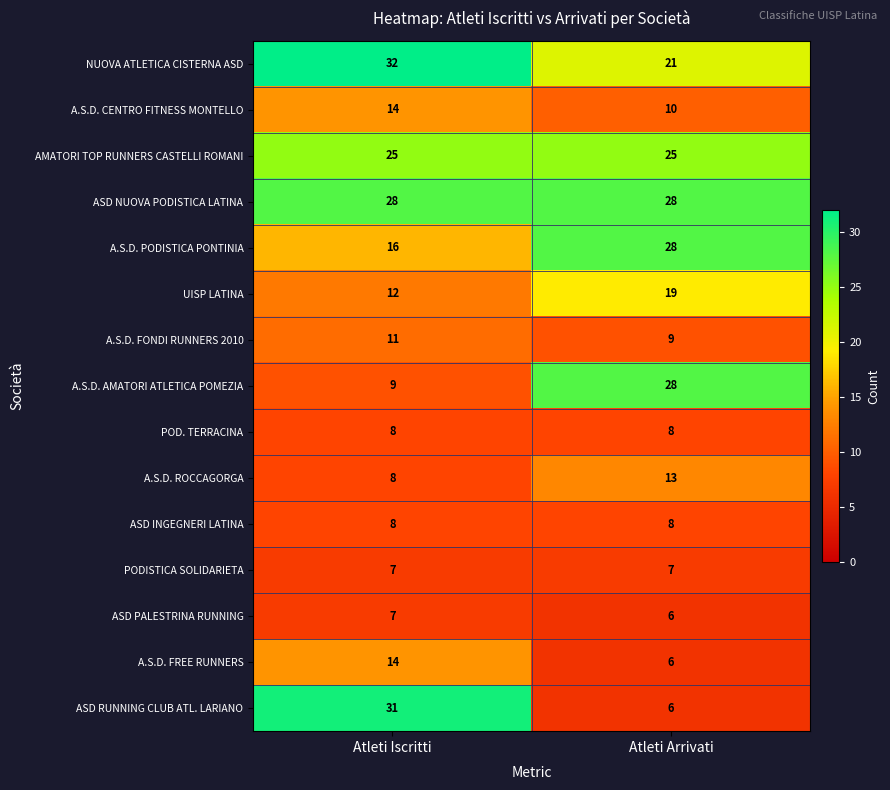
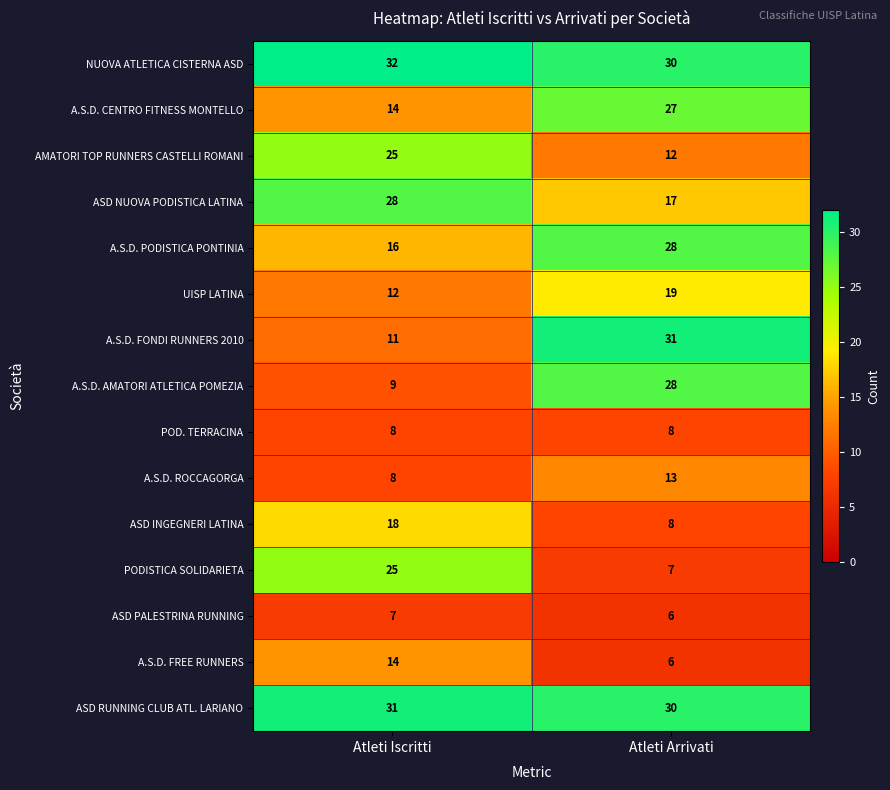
  {
    "NUOVA ATLETICA CISTERNA ASD": {
      "Atleti Iscritti": 32,
-     "Atleti Arrivati": 21
+     "Atleti Arrivati": 30
    },
    "A.S.D. CENTRO FITNESS MONTELLO": {
      "Atleti Iscritti": 14,
-     "Atleti Arrivati": 10
+     "Atleti Arrivati": 27
    },
    "AMATORI TOP RUNNERS CASTELLI ROMANI": {
      "Atleti Iscritti": 25,
-     "Atleti Arrivati": 25
+     "Atleti Arrivati": 12
    },
    "ASD NUOVA PODISTICA LATINA": {
      "Atleti Iscritti": 28,
-     "Atleti Arrivati": 28
+     "Atleti Arrivati": 17
    },
    "A.S.D. PODISTICA PONTINIA": {
      "Atleti Iscritti": 16,
      "Atleti Arrivati": 28
    },
    "UISP LATINA": {
      "Atleti Iscritti": 12,
      "Atleti Arrivati": 19
    },
    "A.S.D. FONDI RUNNERS 2010": {
      "Atleti Iscritti": 11,
-     "Atleti Arrivati": 9
+     "Atleti Arrivati": 31
    },
    "A.S.D. AMATORI ATLETICA POMEZIA": {
      "Atleti Iscritti": 9,
      "Atleti Arrivati": 28
    },
    "POD. TERRACINA": {
      "Atleti Iscritti": 8,
      "Atleti Arrivati": 8
    },
    "A.S.D. ROCCAGORGA": {
      "Atleti Iscritti": 8,
      "Atleti Arrivati": 13
    },
    "ASD INGEGNERI LATINA": {
-     "Atleti Iscritti": 8,
+     "Atleti Iscritti": 18,
      "Atleti Arrivati": 8
    },
    "PODISTICA SOLIDARIETA": {
-     "Atleti Iscritti": 7,
+     "Atleti Iscritti": 25,
      "Atleti Arrivati": 7
    },
    "ASD PALESTRINA RUNNING": {
      "Atleti Iscritti": 7,
      "Atleti Arrivati": 6
    },
    "A.S.D. FREE RUNNERS": {
      "Atleti Iscritti": 14,
      "Atleti Arrivati": 6
    },
    "ASD RUNNING CLUB ATL. LARIANO": {
      "Atleti Iscritti": 31,
-     "Atleti Arrivati": 6
+     "Atleti Arrivati": 30
    }
  }
